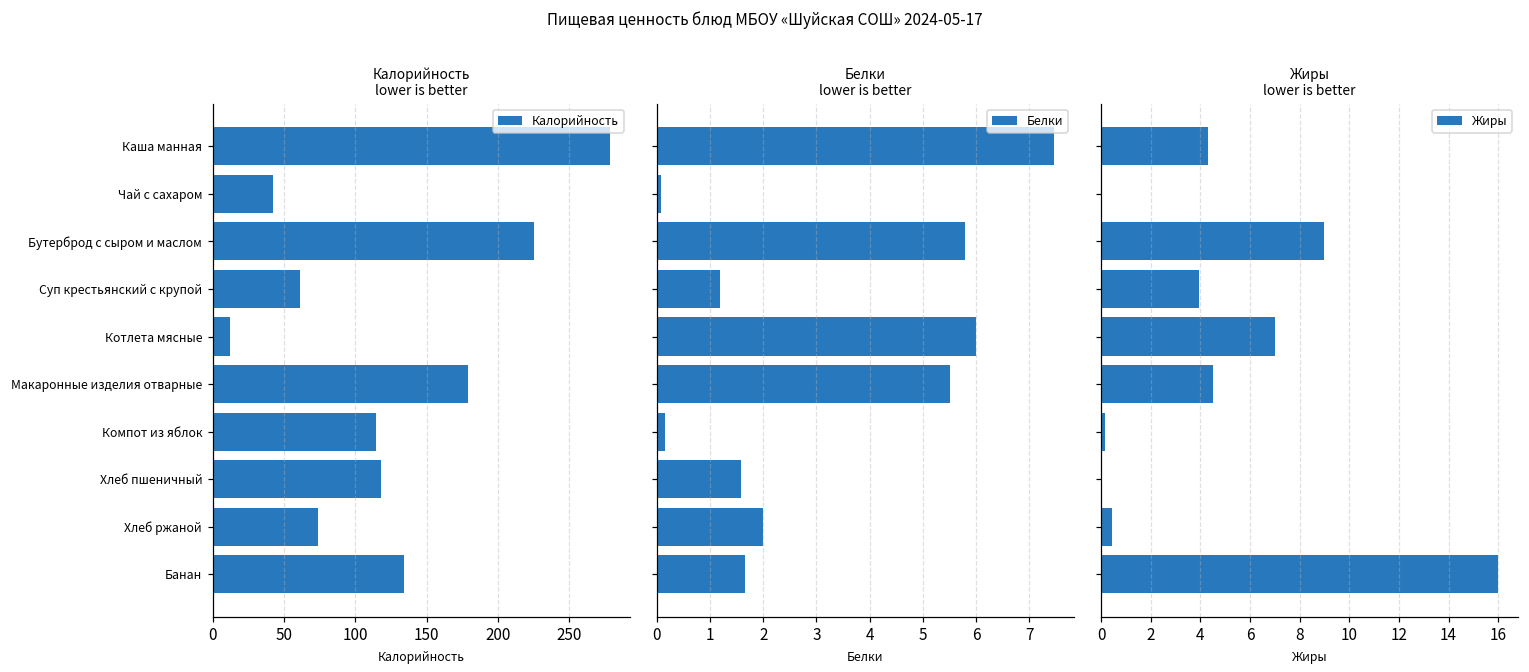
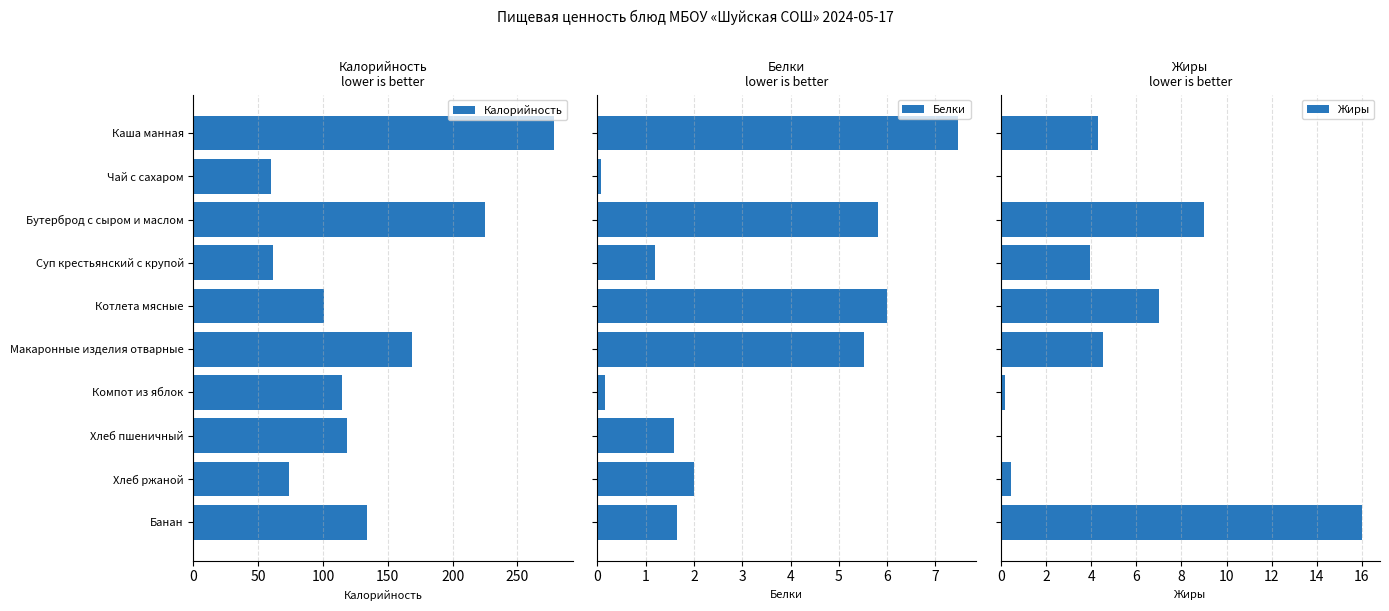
  {
    "Калорийность lower is better": {
      "Каша манная": 279,
-     "Чай с сахаром": 42,
+     "Чай с сахаром": 60,
      "Бутерброд с сыром и маслом": 225,
      "Суп крестьянский с крупой": 61,
-     "Котлета мясные": 12,
-     "Макаронные изделия отварные": 179,
+     "Котлета мясные": 101,
+     "Макаронные изделия отварные": 168,
      "Компот из яблок": 115,
      "Хлеб пшеничный": 118,
      "Хлеб ржаной": 74,
      "Банан": 134
    }
  }
